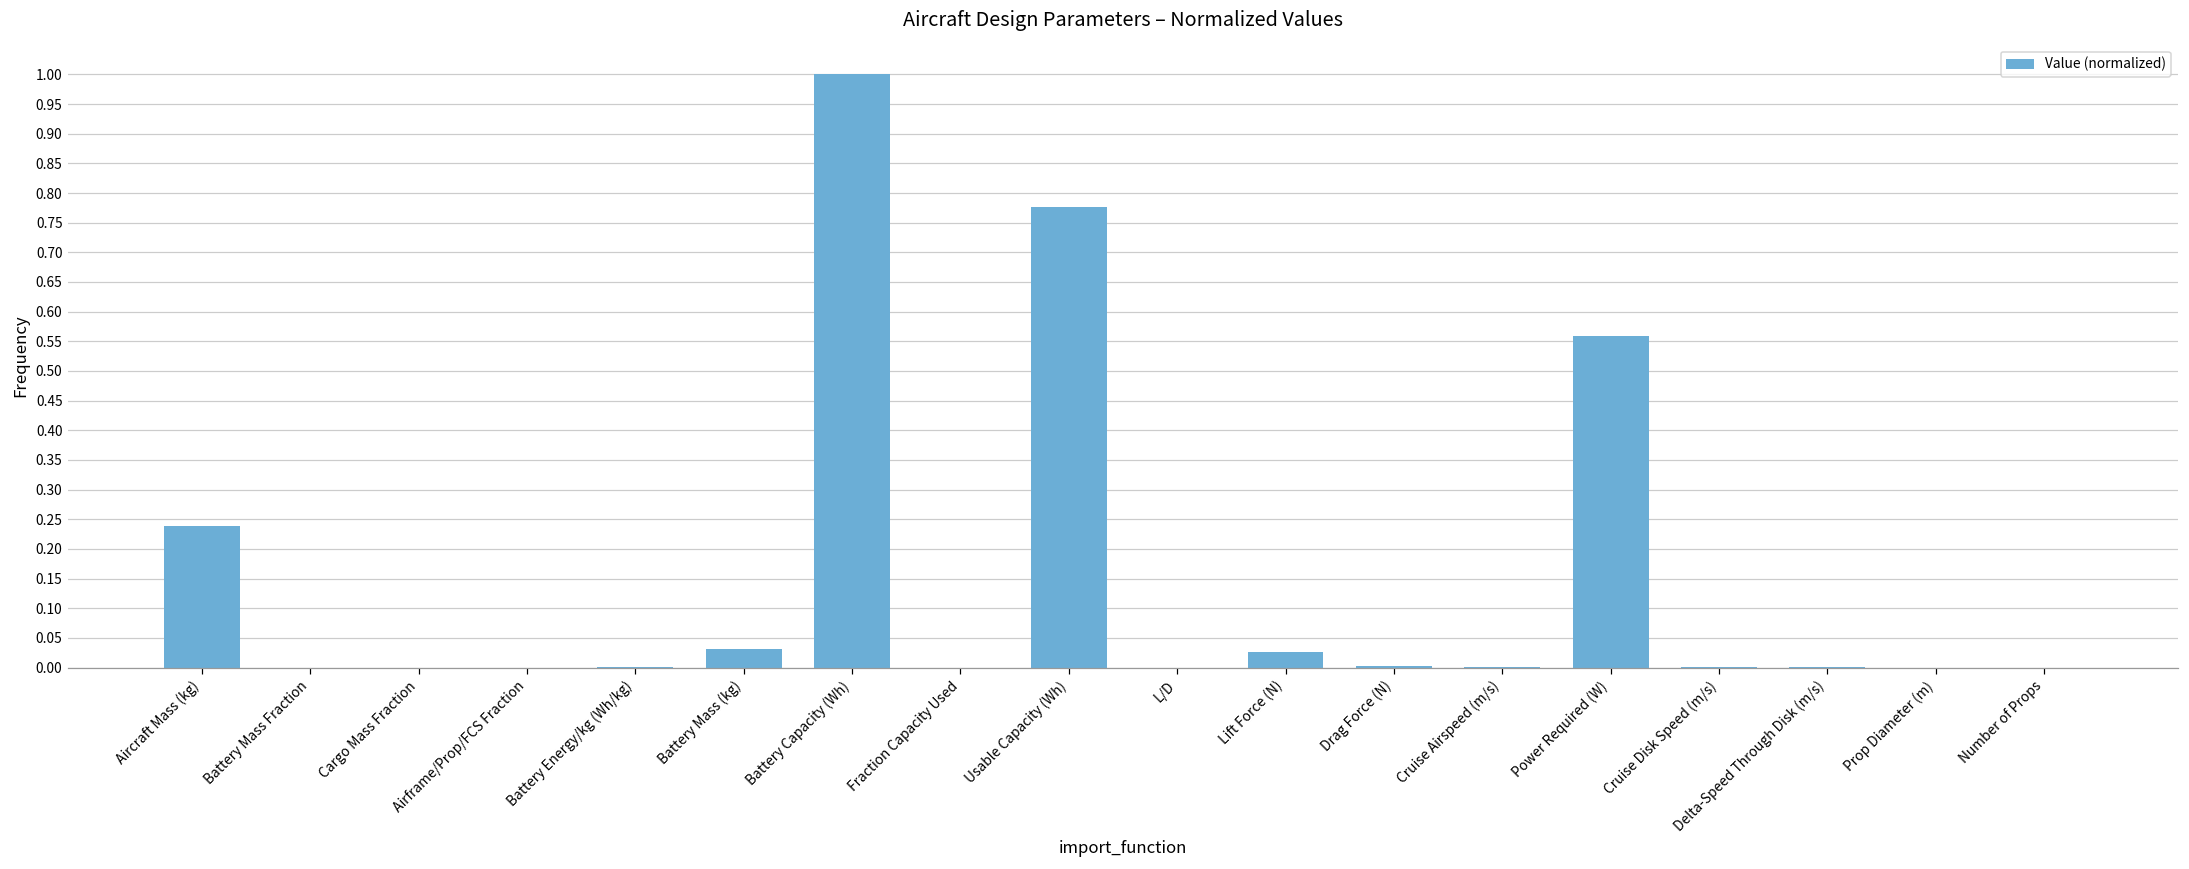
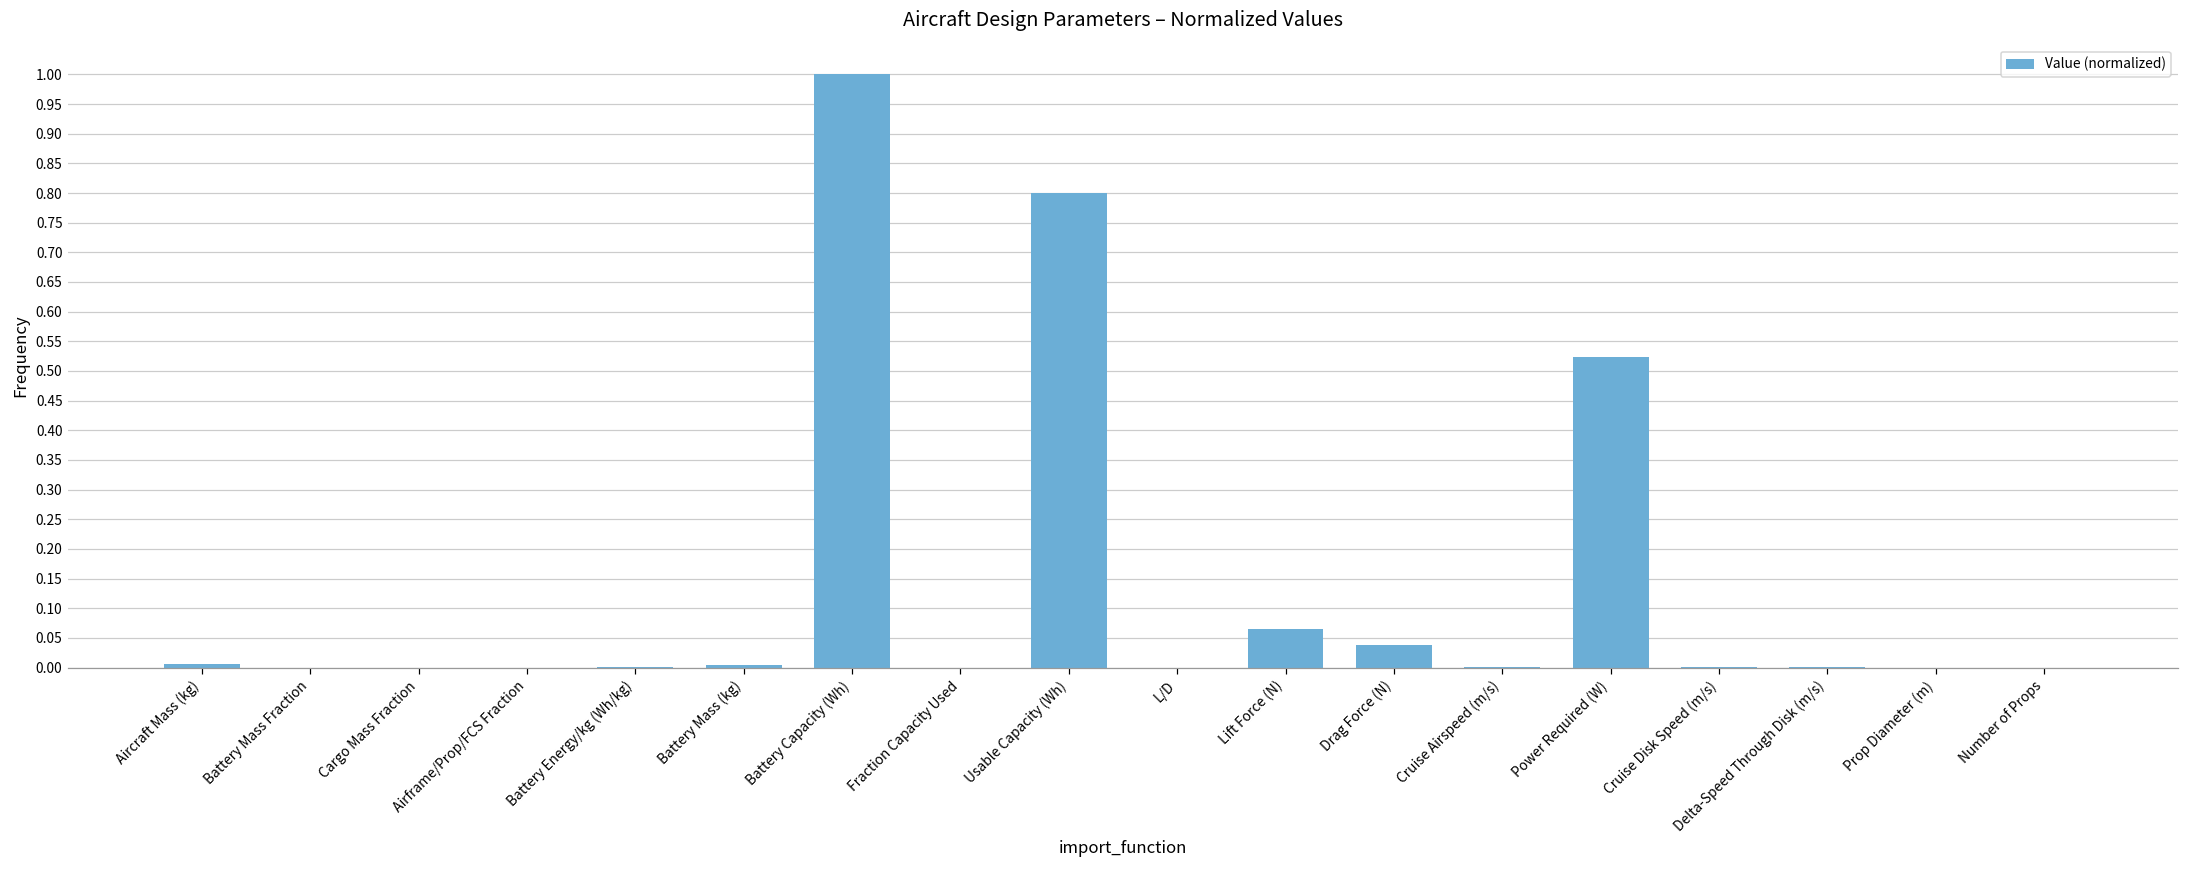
  {
-   "Aircraft Mass (kg)": 0.24,
-   "Battery Mass (kg)": 0.03,
+   "Aircraft Mass (kg)": 0.01,
+   "Battery Mass (kg)": 0.00,
    "Battery Capacity (Wh)": 1.00,
-   "Usable Capacity (Wh)": 0.78,
-   "Lift Force (N)": 0.03,
-   "Drag Force (N)": 0.00,
-   "Power Required (W)": 0.56
+   "Usable Capacity (Wh)": 0.80,
+   "Lift Force (N)": 0.07,
+   "Drag Force (N)": 0.04,
+   "Power Required (W)": 0.52
  }
